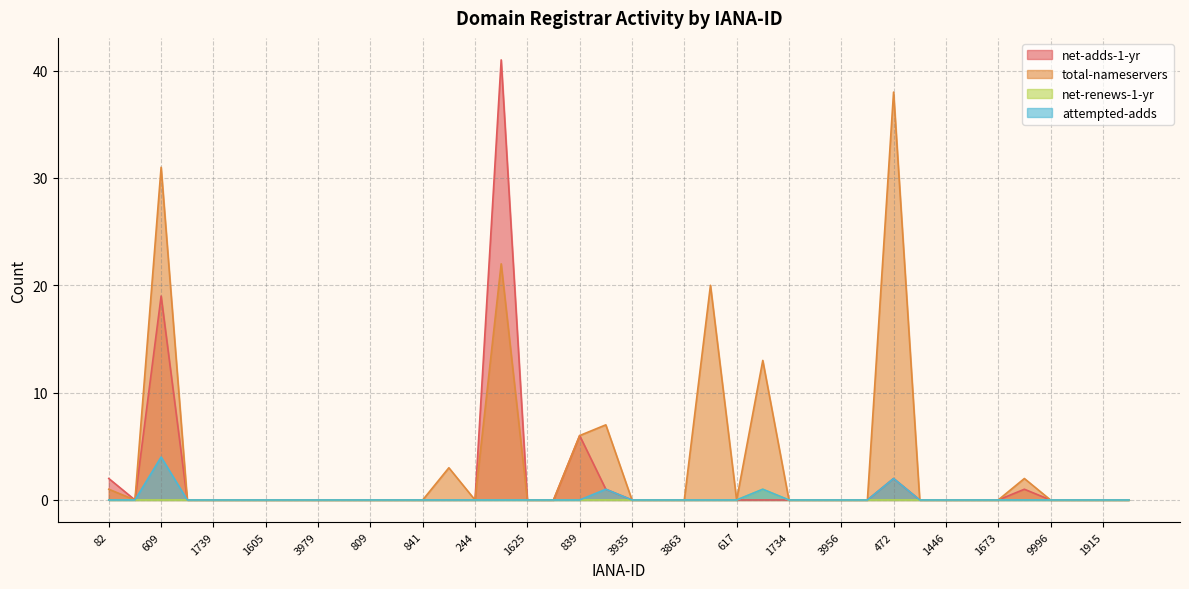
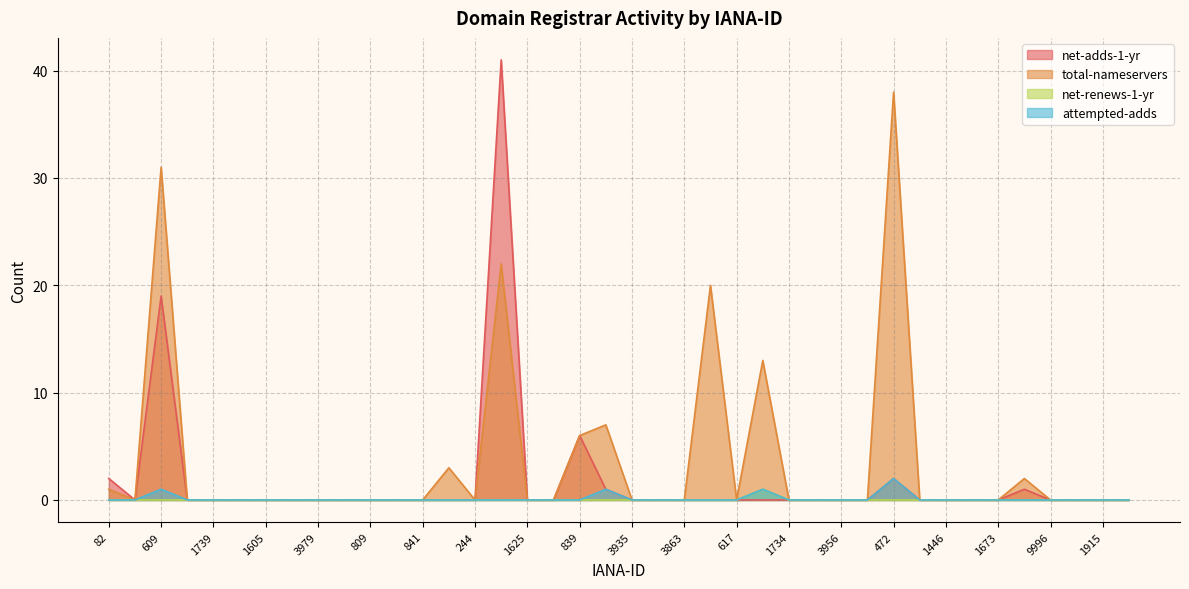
  {
    "net-renews-1-yr": {
      "609": 0,
      "472": 0
    },
    "attempted-adds": {
-     "609": 4
+     "609": 1
    }
  }
